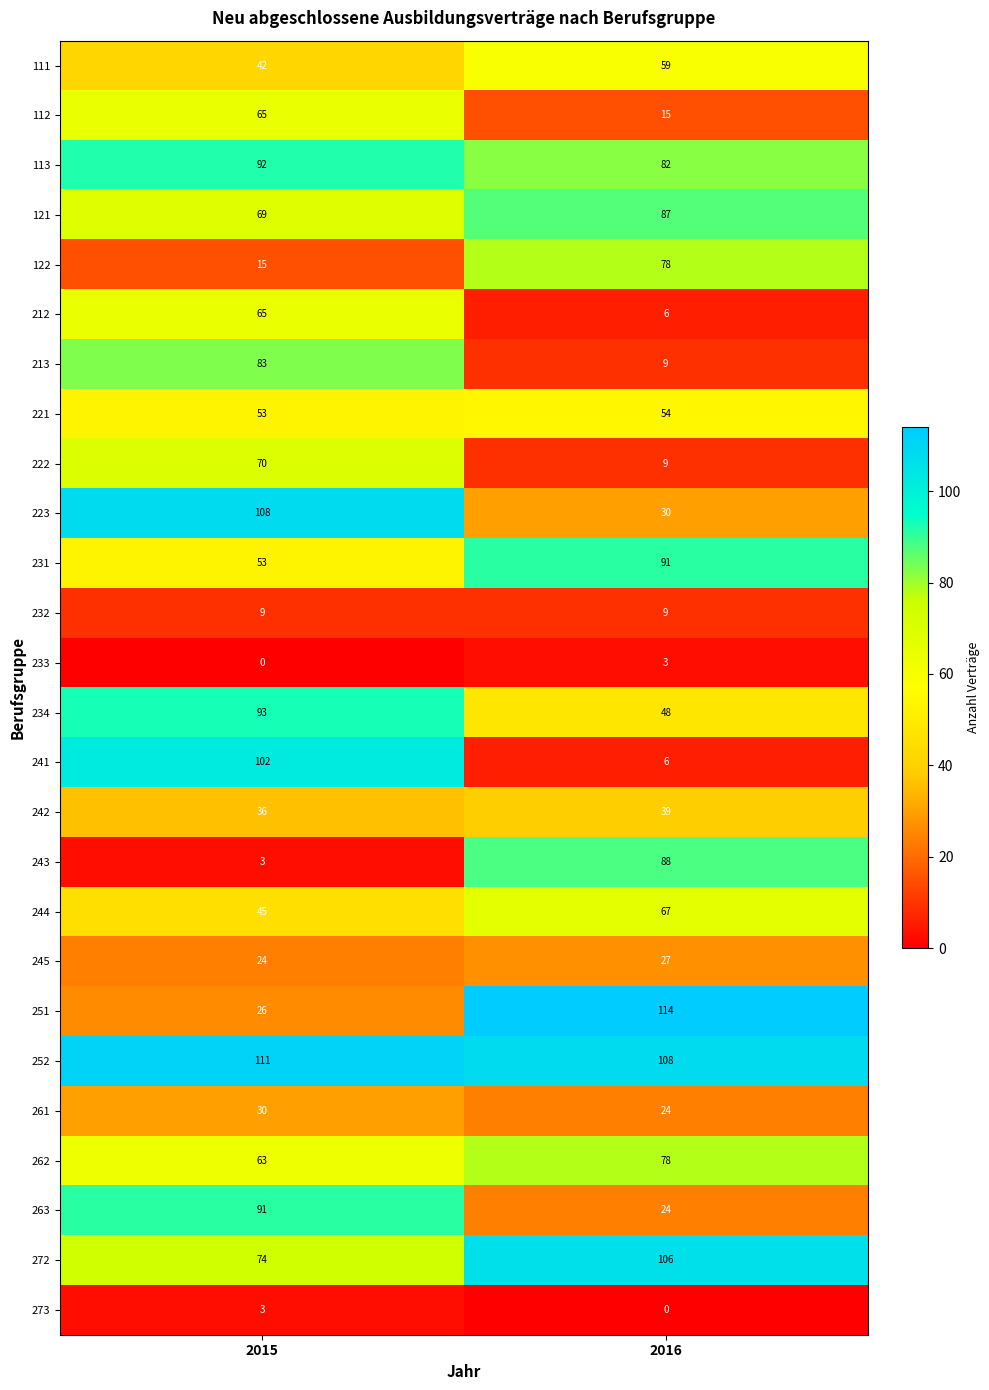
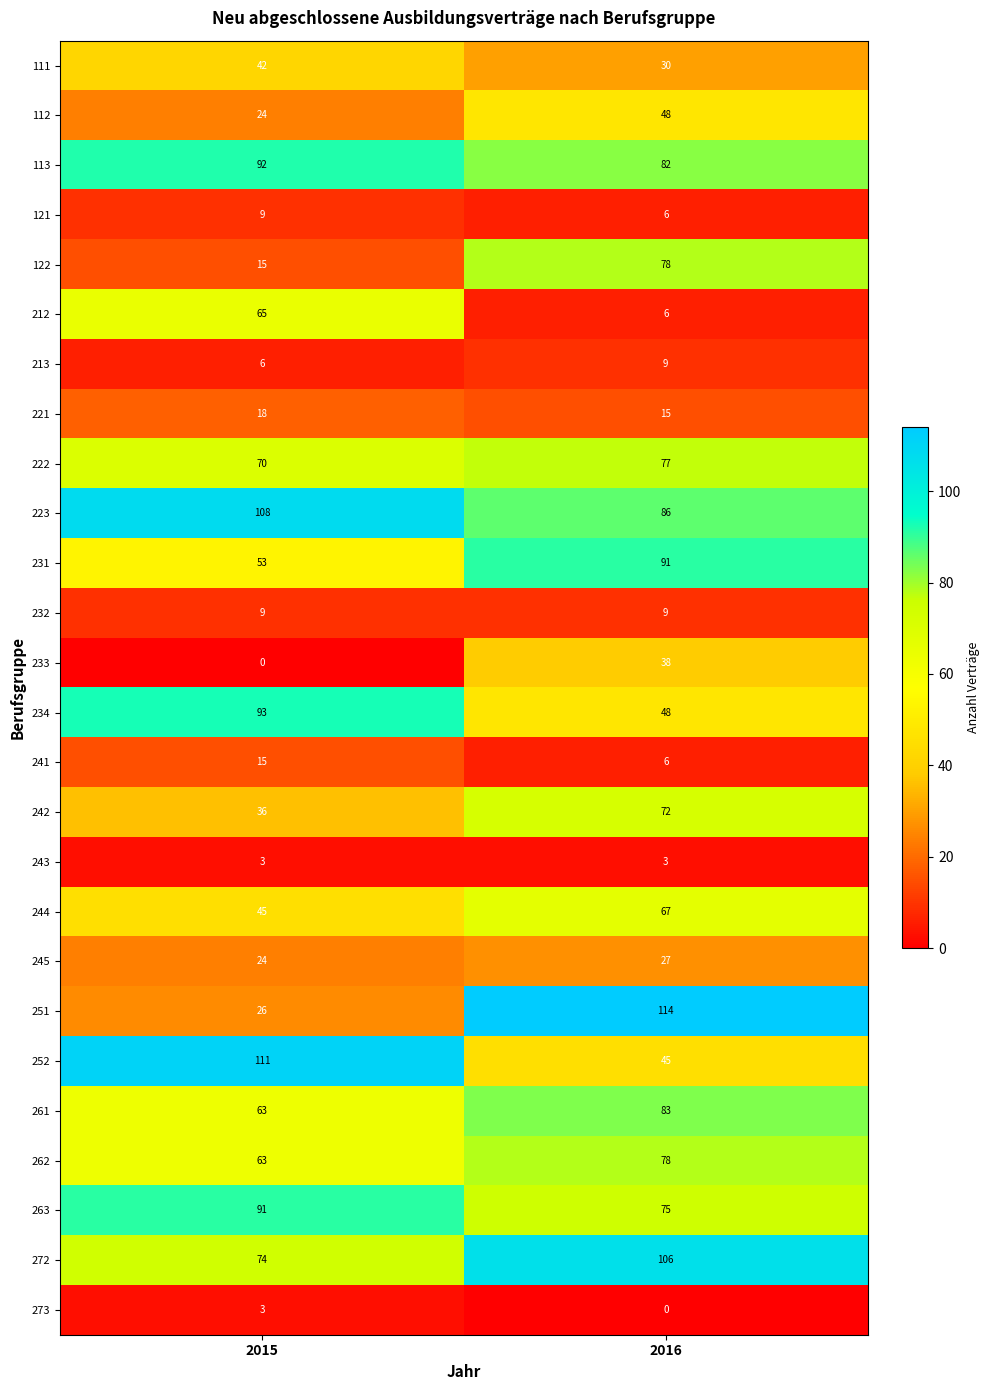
  {
    "111": {
      "2015": 42,
-     "2016": 59
+     "2016": 30
    },
    "112": {
-     "2015": 65,
-     "2016": 15
+     "2015": 24,
+     "2016": 48
    },
    "113": {
      "2015": 92,
      "2016": 82
    },
    "121": {
-     "2015": 69,
-     "2016": 87
+     "2015": 9,
+     "2016": 6
    },
    "122": {
      "2015": 15,
      "2016": 78
    },
    "212": {
      "2015": 65,
      "2016": 6
    },
    "213": {
-     "2015": 83,
+     "2015": 6,
      "2016": 9
    },
    "221": {
-     "2015": 53,
-     "2016": 54
+     "2015": 18,
+     "2016": 15
    },
    "222": {
      "2015": 70,
-     "2016": 9
+     "2016": 77
    },
    "223": {
      "2015": 108,
-     "2016": 30
+     "2016": 86
    },
    "231": {
      "2015": 53,
      "2016": 91
    },
    "232": {
      "2015": 9,
      "2016": 9
    },
    "233": {
      "2015": 0,
-     "2016": 3
+     "2016": 38
    },
    "234": {
      "2015": 93,
      "2016": 48
    },
    "241": {
-     "2015": 102,
+     "2015": 15,
      "2016": 6
    },
    "242": {
      "2015": 36,
-     "2016": 39
+     "2016": 72
    },
    "243": {
      "2015": 3,
-     "2016": 88
+     "2016": 3
    },
    "244": {
      "2015": 45,
      "2016": 67
    },
    "245": {
      "2015": 24,
      "2016": 27
    },
    "251": {
      "2015": 26,
      "2016": 114
    },
    "252": {
      "2015": 111,
-     "2016": 108
+     "2016": 45
    },
    "261": {
-     "2015": 30,
-     "2016": 24
+     "2015": 63,
+     "2016": 83
    },
    "262": {
      "2015": 63,
      "2016": 78
    },
    "263": {
      "2015": 91,
-     "2016": 24
+     "2016": 75
    },
    "272": {
      "2015": 74,
      "2016": 106
    },
    "273": {
      "2015": 3,
      "2016": 0
    }
  }
